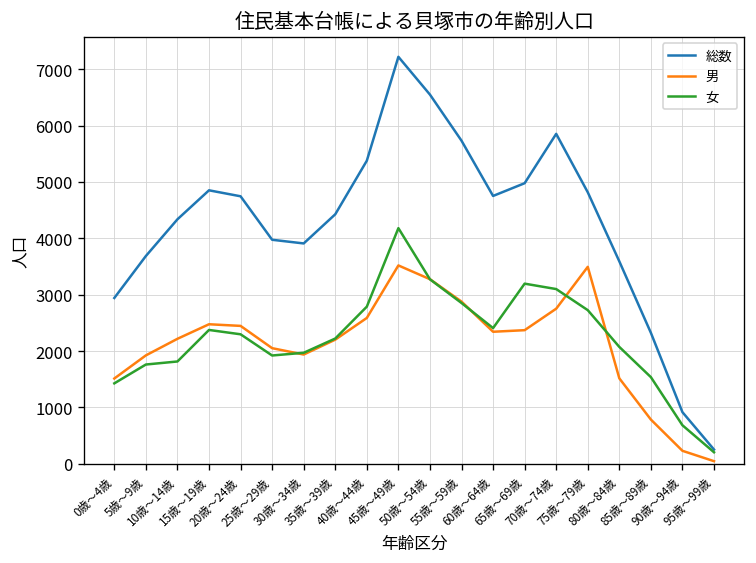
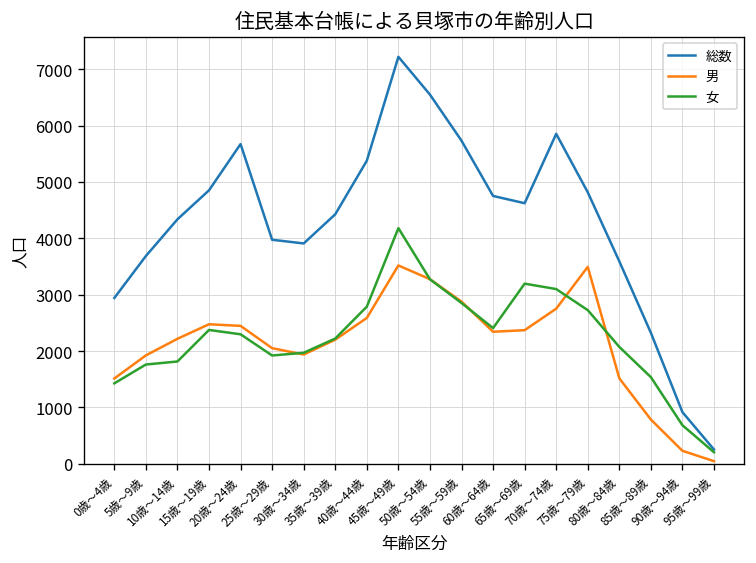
  {
    "総数": {
      "0歳～4歳": 2900,
      "5歳～9歳": 3700,
      "10歳～14歳": 4300,
      "15歳～19歳": 4900,
-     "20歳～24歳": 4700,
+     "20歳～24歳": 5700,
      "25歳～29歳": 4000,
      "30歳～34歳": 3900,
      "35歳～39歳": 4400,
      "40歳～44歳": 5400,
      "45歳～49歳": 7200,
      "50歳～54歳": 6500,
      "55歳～59歳": 5700,
      "60歳～64歳": 4800,
-     "65歳～69歳": 5000,
+     "65歳～69歳": 4600,
      "70歳～74歳": 5900,
      "75歳～79歳": 4800,
      "80歳～84歳": 3600,
      "85歳～89歳": 2300,
      "90歳～94歳": 900
    },
    "男": {
      "0歳～4歳": 1500,
      "5歳～9歳": 1900,
      "10歳～14歳": 2200,
      "15歳～19歳": 2500,
      "20歳～24歳": 2400,
      "25歳～29歳": 2100,
      "40歳～44歳": 2600,
      "45歳～49歳": 3500,
      "60歳～64歳": 2300,
      "65歳～69歳": 2400,
      "70歳～74歳": 2800,
      "75歳～79歳": 3500,
      "80歳～84歳": 1500,
      "85歳～89歳": 800,
      "90歳～94歳": 200,
      "95歳～99歳": 0
    },
    "女": {
      "0歳～4歳": 1400,
      "5歳～9歳": 1800,
      "10歳～14歳": 1800,
      "15歳～19歳": 2400,
      "20歳～24歳": 2300,
      "25歳～29歳": 1900,
      "40歳～44歳": 2800,
      "45歳～49歳": 4200,
      "60歳～64歳": 2400,
      "65歳～69歳": 3200,
      "70歳～74歳": 3100,
      "75歳～79歳": 2700,
      "80歳～84歳": 2100,
      "85歳～89歳": 1500,
      "90歳～94歳": 700
    }
  }
